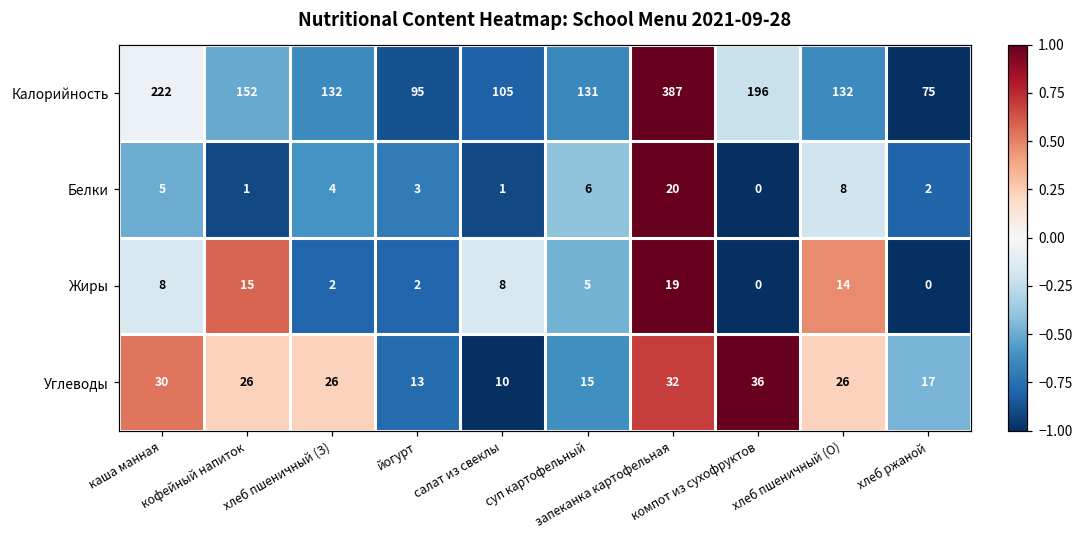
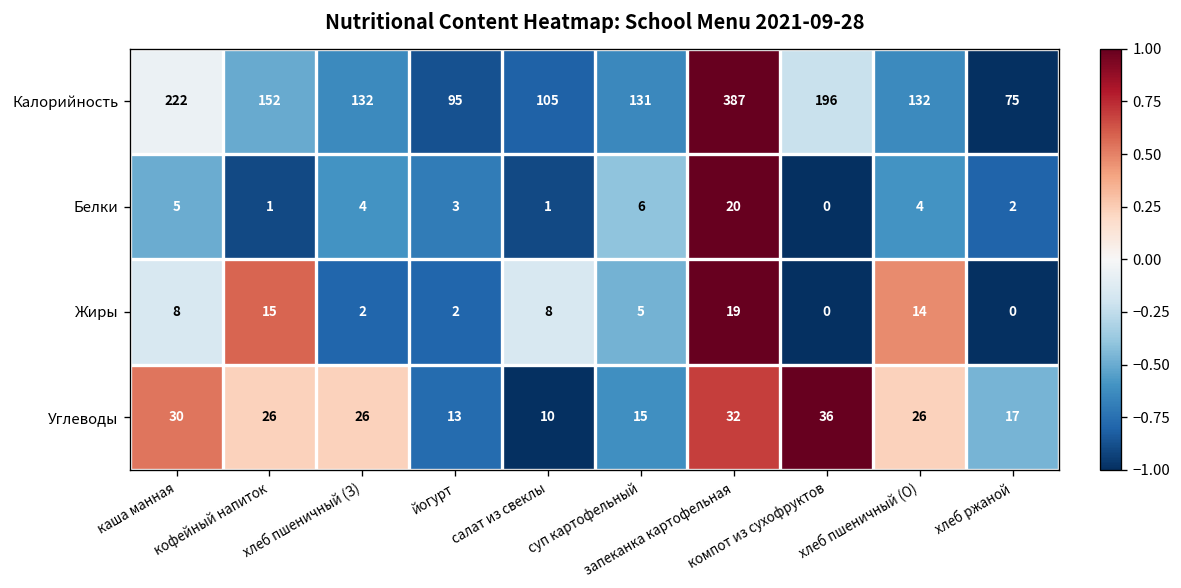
  {
    "Калорийность": {
      "каша манная": 222,
      "кофейный напиток": 152,
      "хлеб пшеничный (З)": 132,
      "йогурт": 95,
      "салат из свеклы": 105,
      "суп картофельный": 131,
      "запеканка картофельная": 387,
      "компот из сухофруктов": 196,
      "хлеб пшеничный (О)": 132,
      "хлеб ржаной": 75
    },
    "Белки": {
      "каша манная": 5,
      "кофейный напиток": 1,
      "хлеб пшеничный (З)": 4,
      "йогурт": 3,
      "салат из свеклы": 1,
      "суп картофельный": 6,
      "запеканка картофельная": 20,
      "компот из сухофруктов": 0,
-     "хлеб пшеничный (О)": 8,
+     "хлеб пшеничный (О)": 4,
      "хлеб ржаной": 2
    },
    "Жиры": {
      "каша манная": 8,
      "кофейный напиток": 15,
      "хлеб пшеничный (З)": 2,
      "йогурт": 2,
      "салат из свеклы": 8,
      "суп картофельный": 5,
      "запеканка картофельная": 19,
      "компот из сухофруктов": 0,
      "хлеб пшеничный (О)": 14,
      "хлеб ржаной": 0
    },
    "Углеводы": {
      "каша манная": 30,
      "кофейный напиток": 26,
      "хлеб пшеничный (З)": 26,
      "йогурт": 13,
      "салат из свеклы": 10,
      "суп картофельный": 15,
      "запеканка картофельная": 32,
      "компот из сухофруктов": 36,
      "хлеб пшеничный (О)": 26,
      "хлеб ржаной": 17
    }
  }
